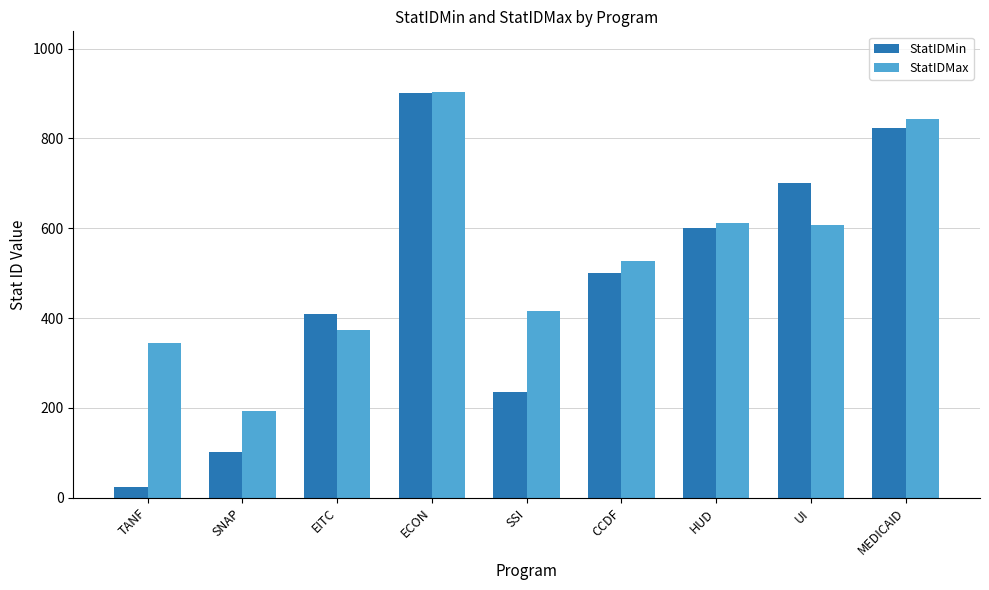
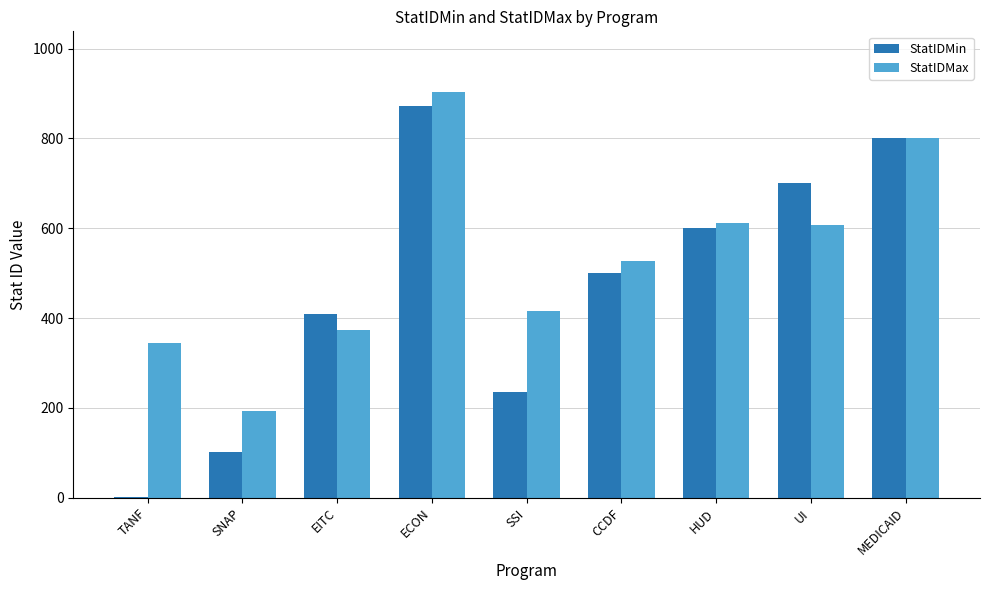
  {
    "StatIDMin": {
-     "TANF": 20,
+     "TANF": 0,
      "SNAP": 100,
      "EITC": 410,
-     "ECON": 900,
+     "ECON": 870,
      "SSI": 240,
      "CCDF": 500,
      "HUD": 600,
      "UI": 700,
-     "MEDICAID": 820
+     "MEDICAID": 800
    },
    "StatIDMax": {
      "TANF": 350,
      "SNAP": 190,
      "EITC": 370,
      "ECON": 900,
      "SSI": 420,
      "CCDF": 530,
      "HUD": 610,
      "UI": 610,
-     "MEDICAID": 840
+     "MEDICAID": 800
    }
  }
